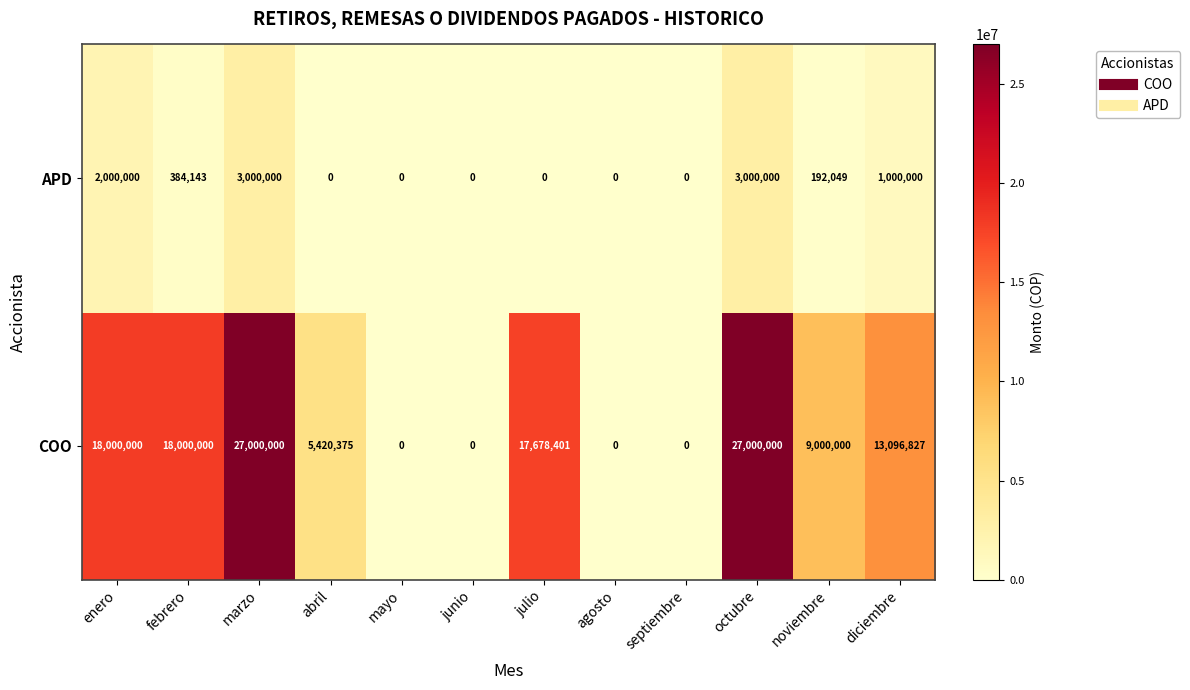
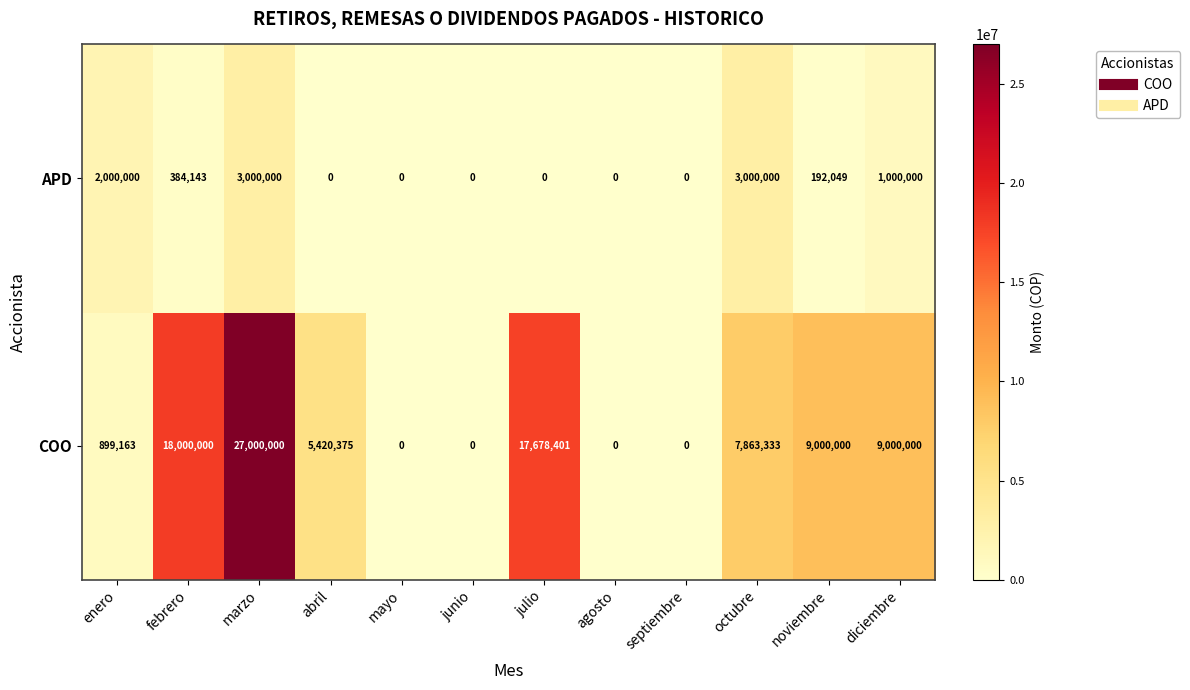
  {
    "APD": {
      "enero": "2,000,000",
      "febrero": "384,143",
      "marzo": "3,000,000",
      "abril": "0",
      "mayo": "0",
      "junio": "0",
      "julio": "0",
      "agosto": "0",
      "septiembre": "0",
      "octubre": "3,000,000",
      "noviembre": "192,049",
      "diciembre": "1,000,000"
    },
    "COO": {
-     "enero": "18,000,000",
+     "enero": "899,163",
      "febrero": "18,000,000",
      "marzo": "27,000,000",
      "abril": "5,420,375",
      "mayo": "0",
      "junio": "0",
      "julio": "17,678,401",
      "agosto": "0",
      "septiembre": "0",
-     "octubre": "27,000,000",
+     "octubre": "7,863,333",
      "noviembre": "9,000,000",
-     "diciembre": "13,096,827"
+     "diciembre": "9,000,000"
    }
  }
